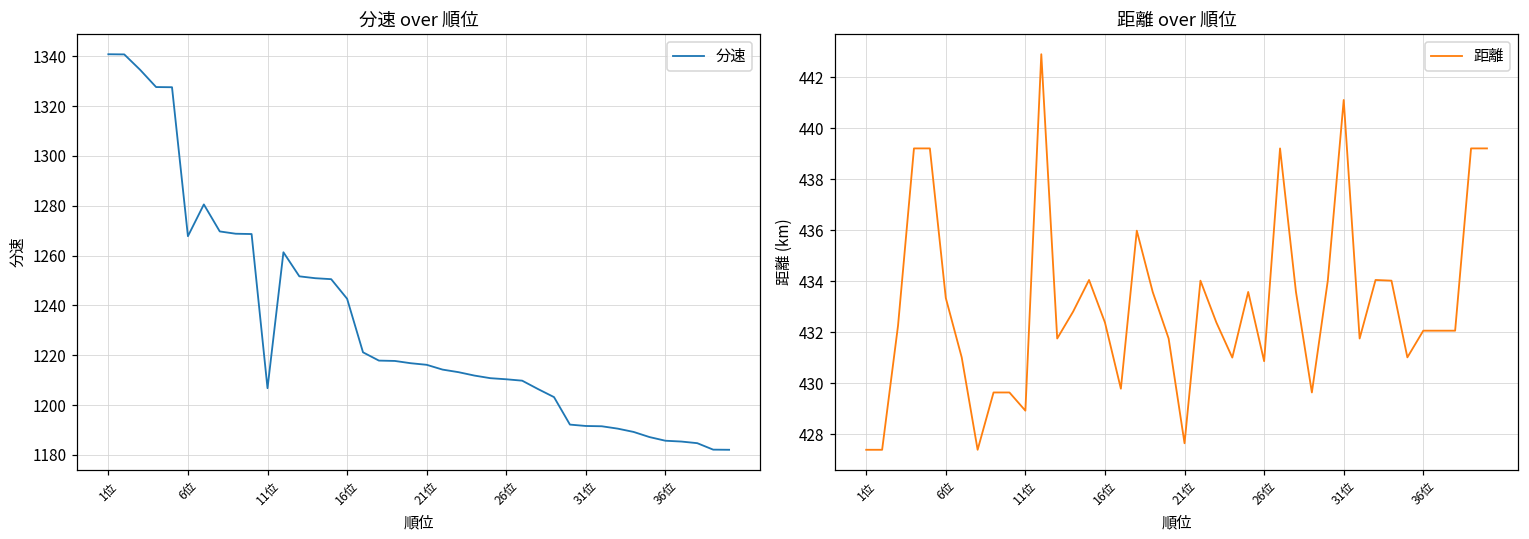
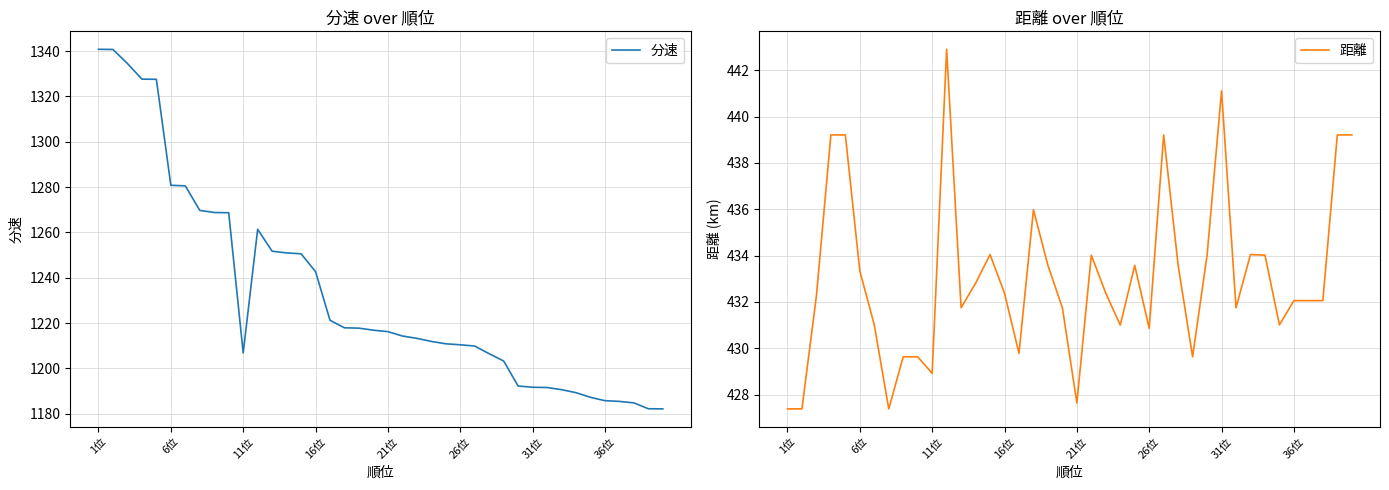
  {
    "分速 over 順位": {
      "1位": 1341,
-     "6位": 1268,
+     "6位": 1281,
      "11位": 1207,
      "16位": 1243,
      "21位": 1216,
      "26位": 1210,
      "31位": 1192,
      "36位": 1186
    },
    "距離 over 順位": {
      "1位": 427.4,
      "6位": 433.3,
      "11位": 428.9,
      "16位": 432.4,
      "21位": 427.6,
      "26位": 430.9,
      "31位": 441.1,
      "36位": 432.1
    }
  }
